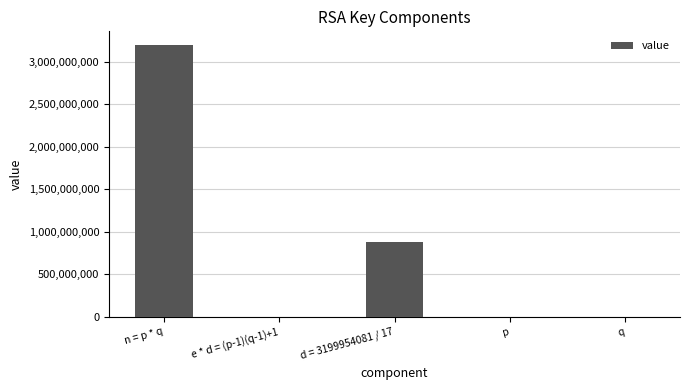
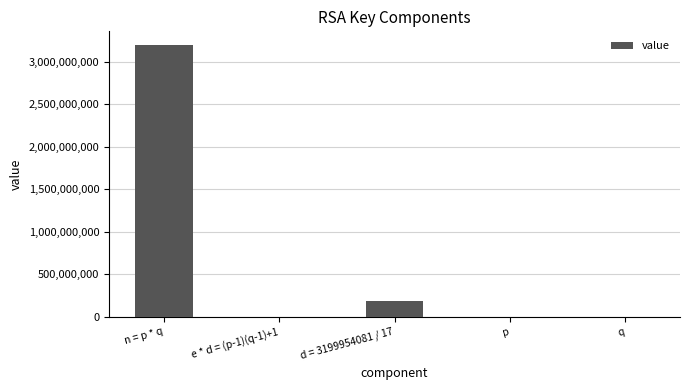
  {
    "n = p * q": "3,200,000,000",
-   "d = 3199954081 / 17": "900,000,000"
+   "d = 3199954081 / 17": "200,000,000"
  }
